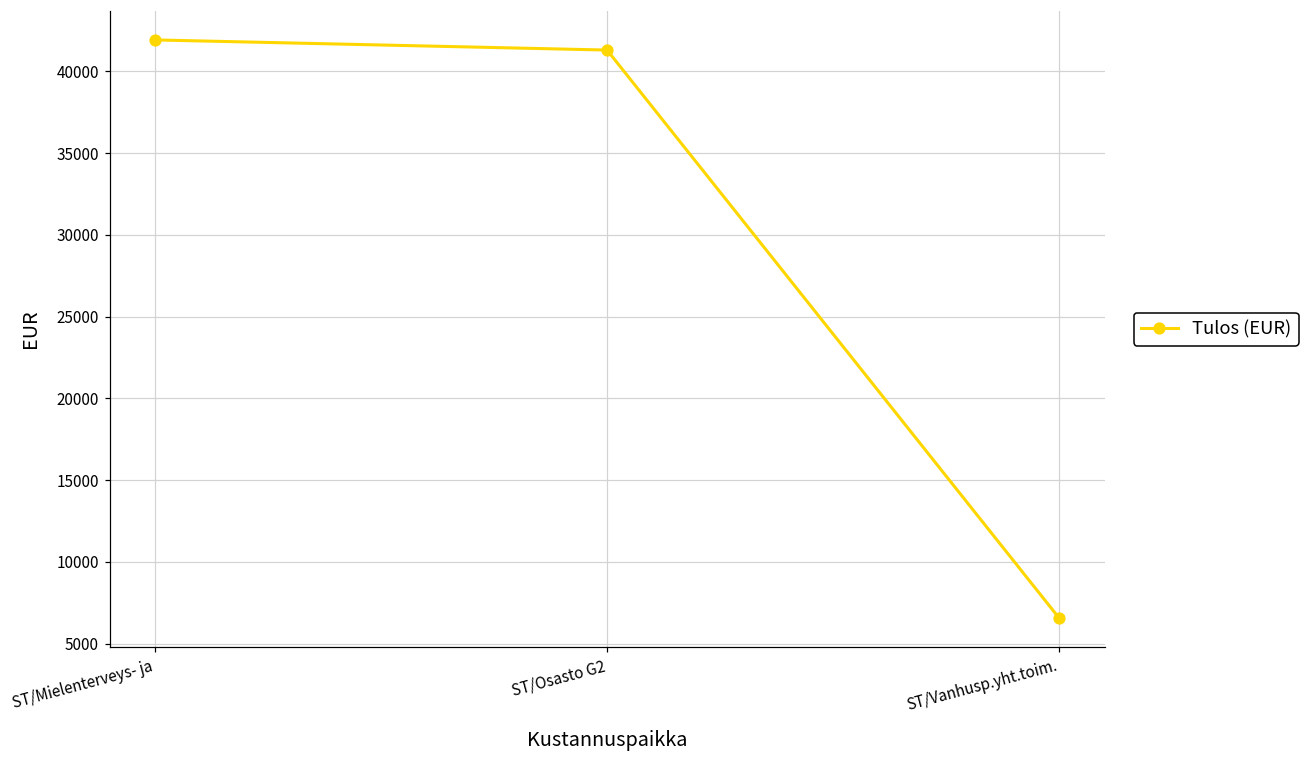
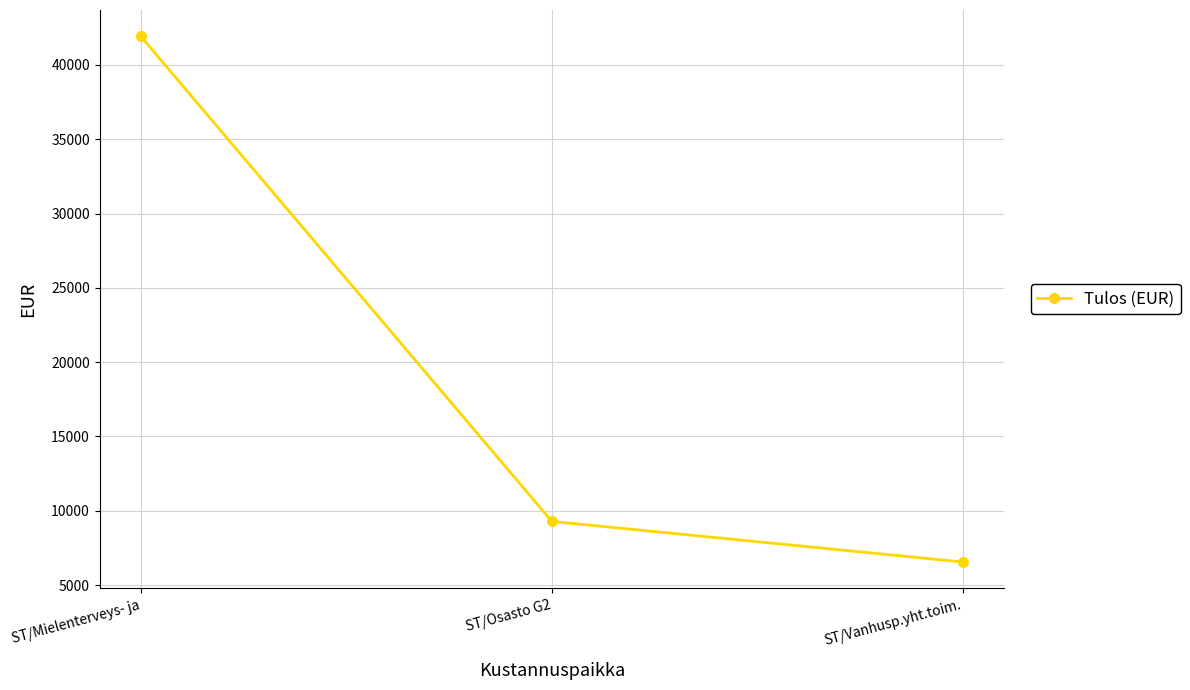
  {
    "ST/Mielenterveys- ja": 41900,
-   "ST/Osasto G2": 41300,
+   "ST/Osasto G2": 9300,
    "ST/Vanhusp.yht.toim.": 6600
  }
